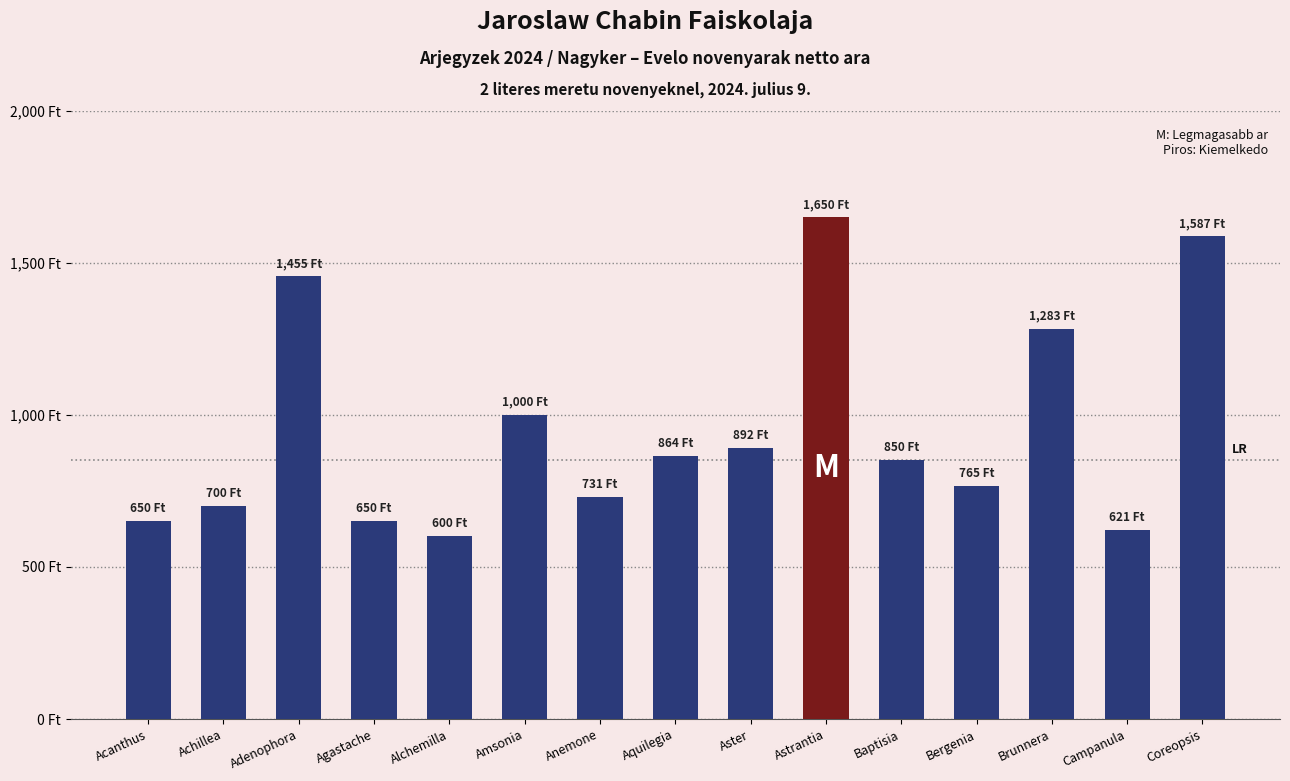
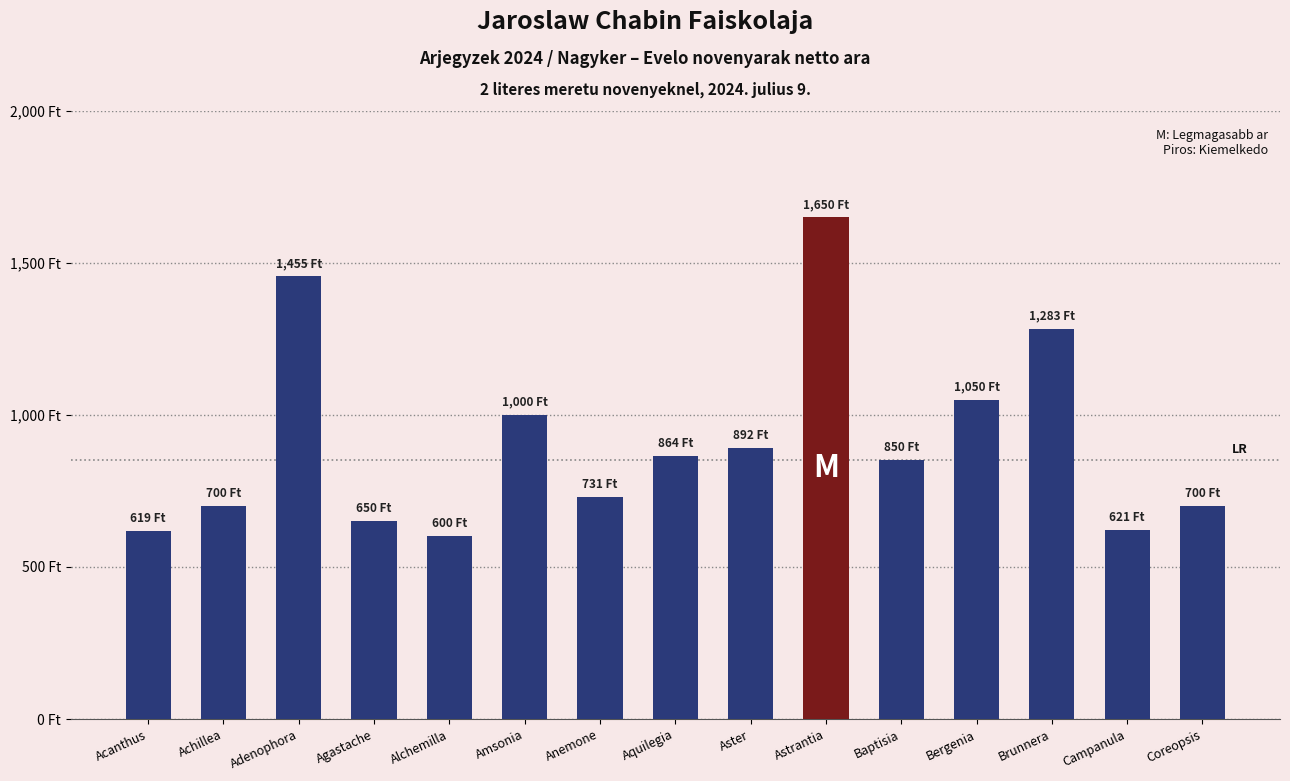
  {
-   "Acanthus": "650",
+   "Acanthus": "619",
    "Achillea": "700",
    "Adenophora": "1,455",
    "Agastache": "650",
    "Alchemilla": "600",
    "Amsonia": "1,000",
    "Anemone": "731",
    "Aquilegia": "864",
    "Aster": "892",
    "Astrantia": "1,650",
    "Baptisia": "850",
-   "Bergenia": "765",
+   "Bergenia": "1,050",
    "Brunnera": "1,283",
    "Campanula": "621",
-   "Coreopsis": "1,587"
+   "Coreopsis": "700"
  }
